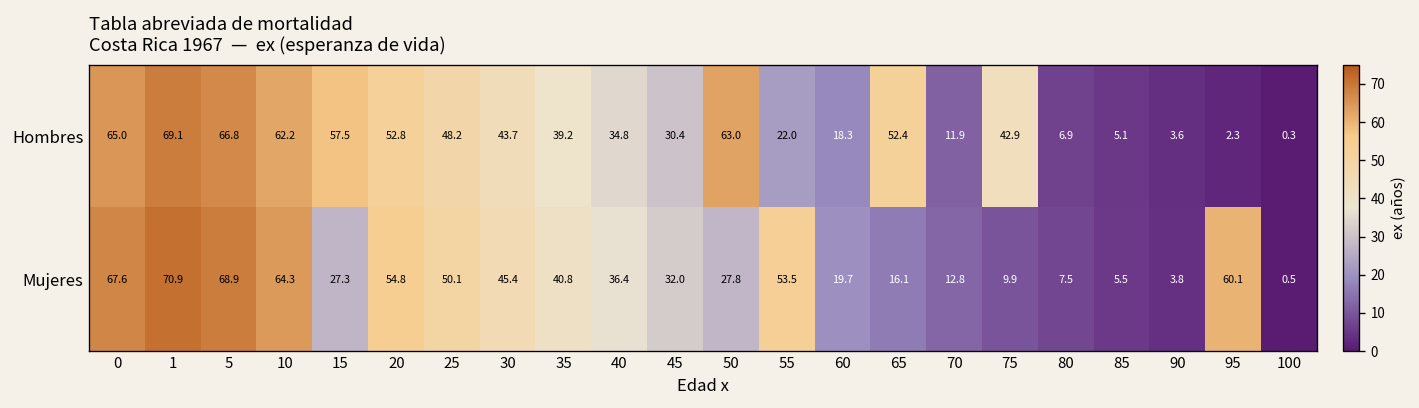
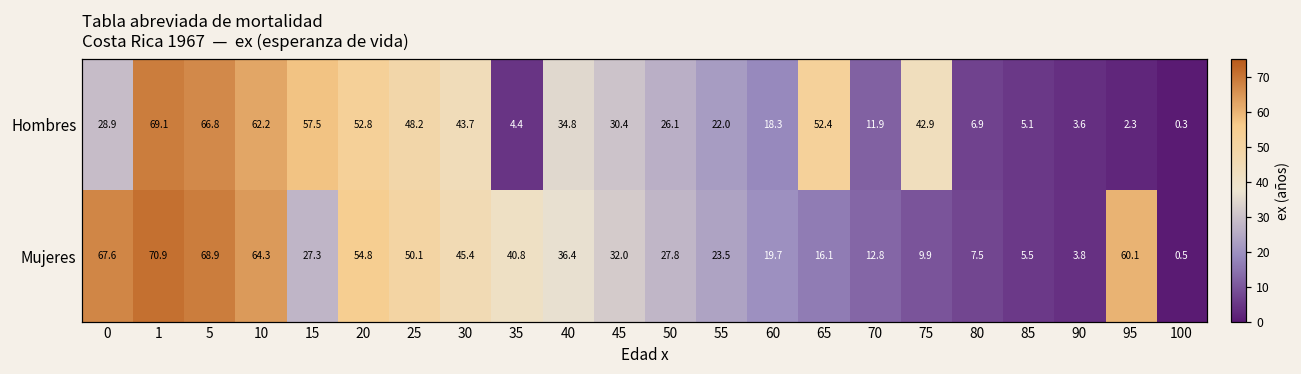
  {
    "Hombres": {
-     "0": 65.0,
+     "0": 28.9,
      "1": 69.1,
      "5": 66.8,
      "10": 62.2,
      "15": 57.5,
      "20": 52.8,
      "25": 48.2,
      "30": 43.7,
-     "35": 39.2,
+     "35": 4.4,
      "40": 34.8,
      "45": 30.4,
-     "50": 63.0,
+     "50": 26.1,
      "55": 22.0,
      "60": 18.3,
      "65": 52.4,
      "70": 11.9,
      "75": 42.9,
      "80": 6.9,
      "85": 5.1,
      "90": 3.6,
      "95": 2.3,
      "100": 0.3
    },
    "Mujeres": {
      "0": 67.6,
      "1": 70.9,
      "5": 68.9,
      "10": 64.3,
      "15": 27.3,
      "20": 54.8,
      "25": 50.1,
      "30": 45.4,
      "35": 40.8,
      "40": 36.4,
      "45": 32.0,
      "50": 27.8,
-     "55": 53.5,
+     "55": 23.5,
      "60": 19.7,
      "65": 16.1,
      "70": 12.8,
      "75": 9.9,
      "80": 7.5,
      "85": 5.5,
      "90": 3.8,
      "95": 60.1,
      "100": 0.5
    }
  }
